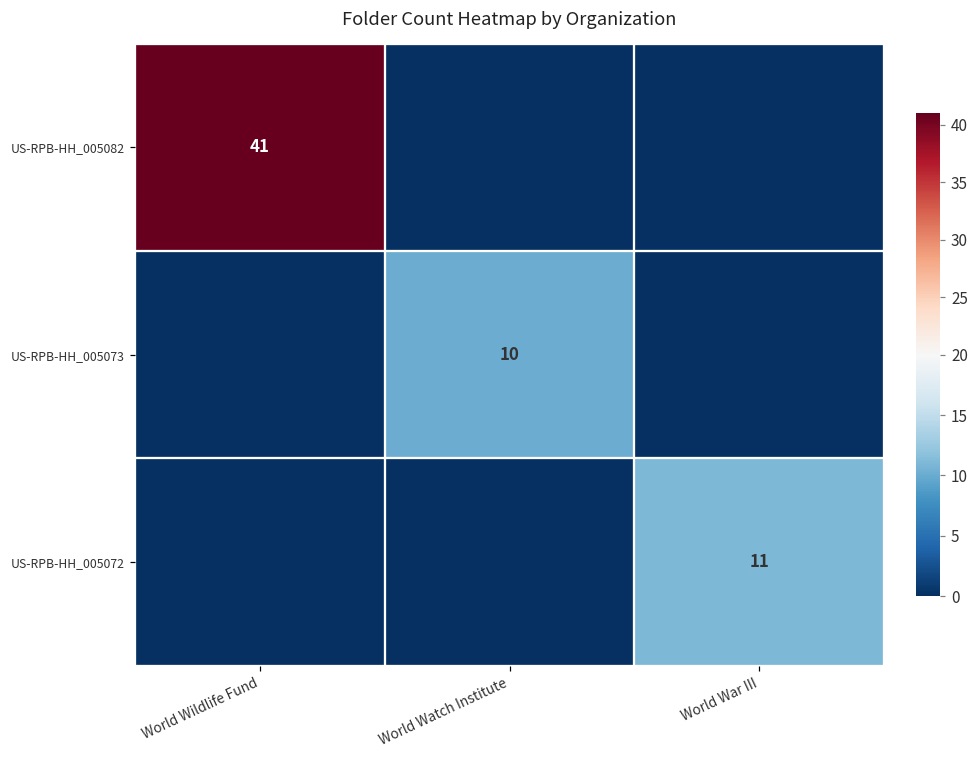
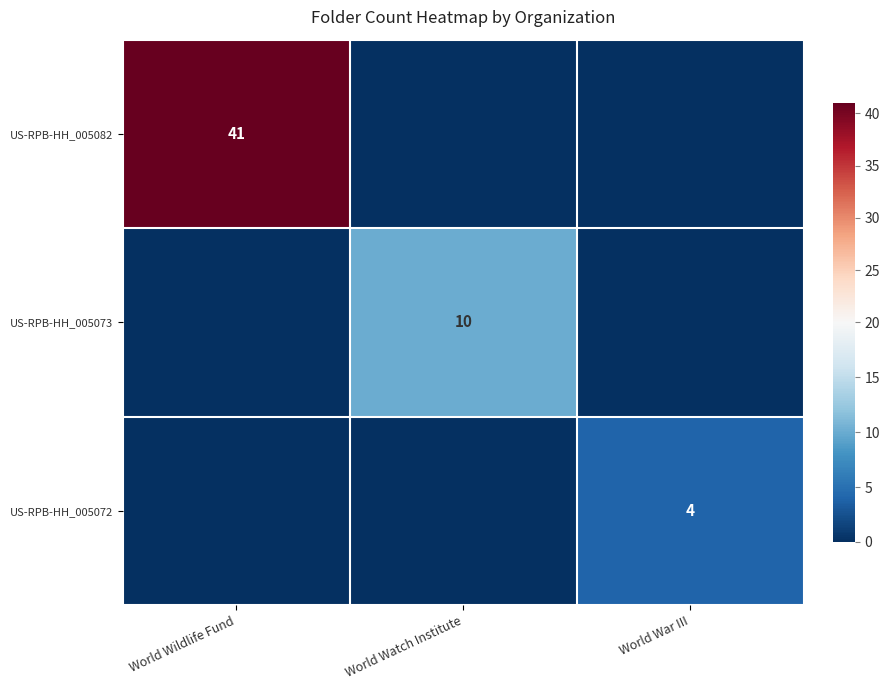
  {
    "US-RPB-HH_005082": {
      "World Wildlife Fund": 41
    },
    "US-RPB-HH_005073": {
      "World Watch Institute": 10
    },
    "US-RPB-HH_005072": {
-     "World War III": 11
+     "World War III": 4
    }
  }
